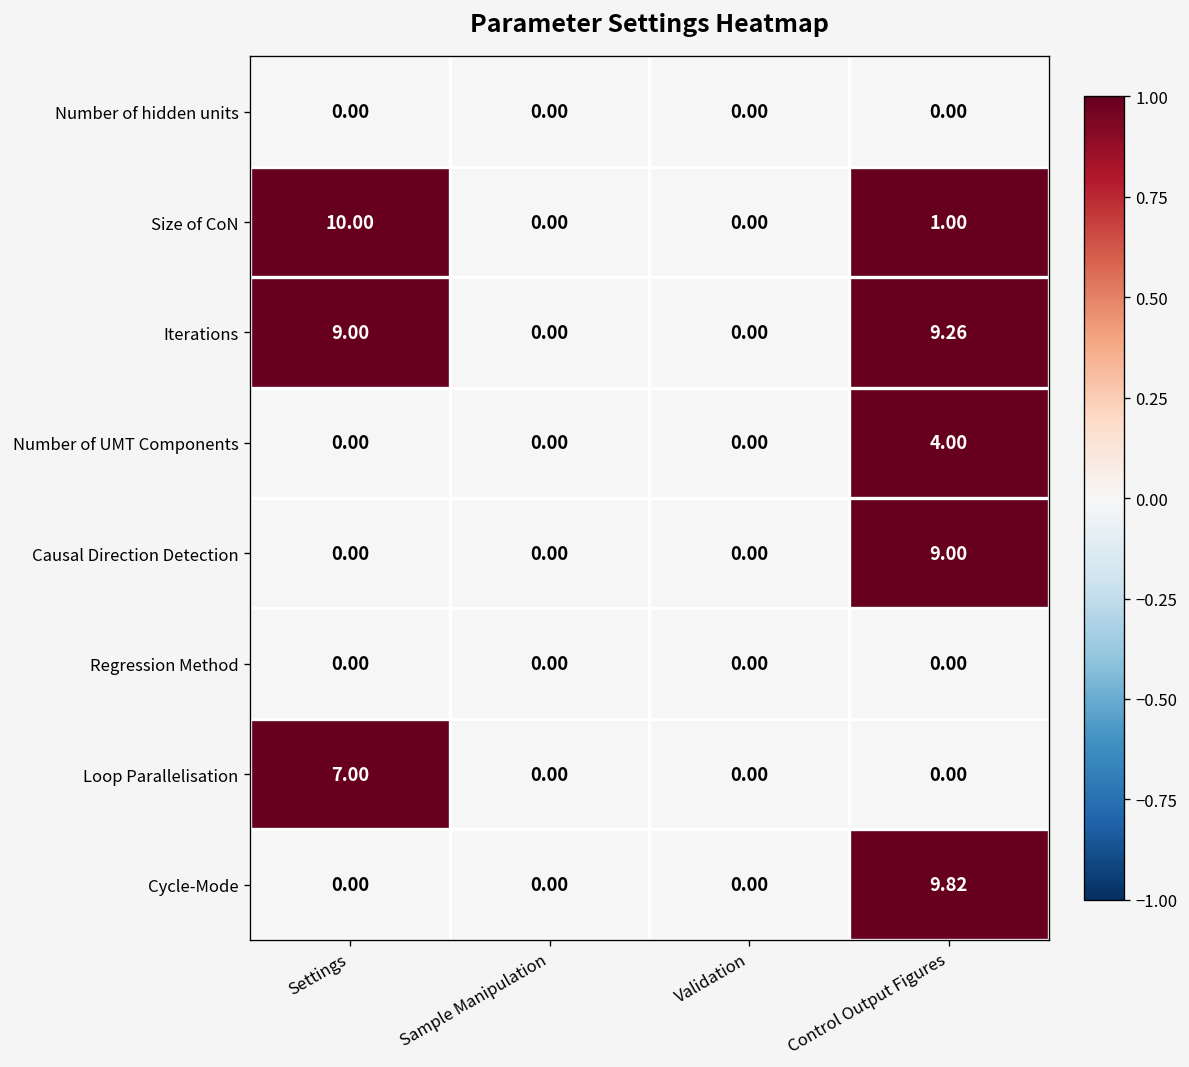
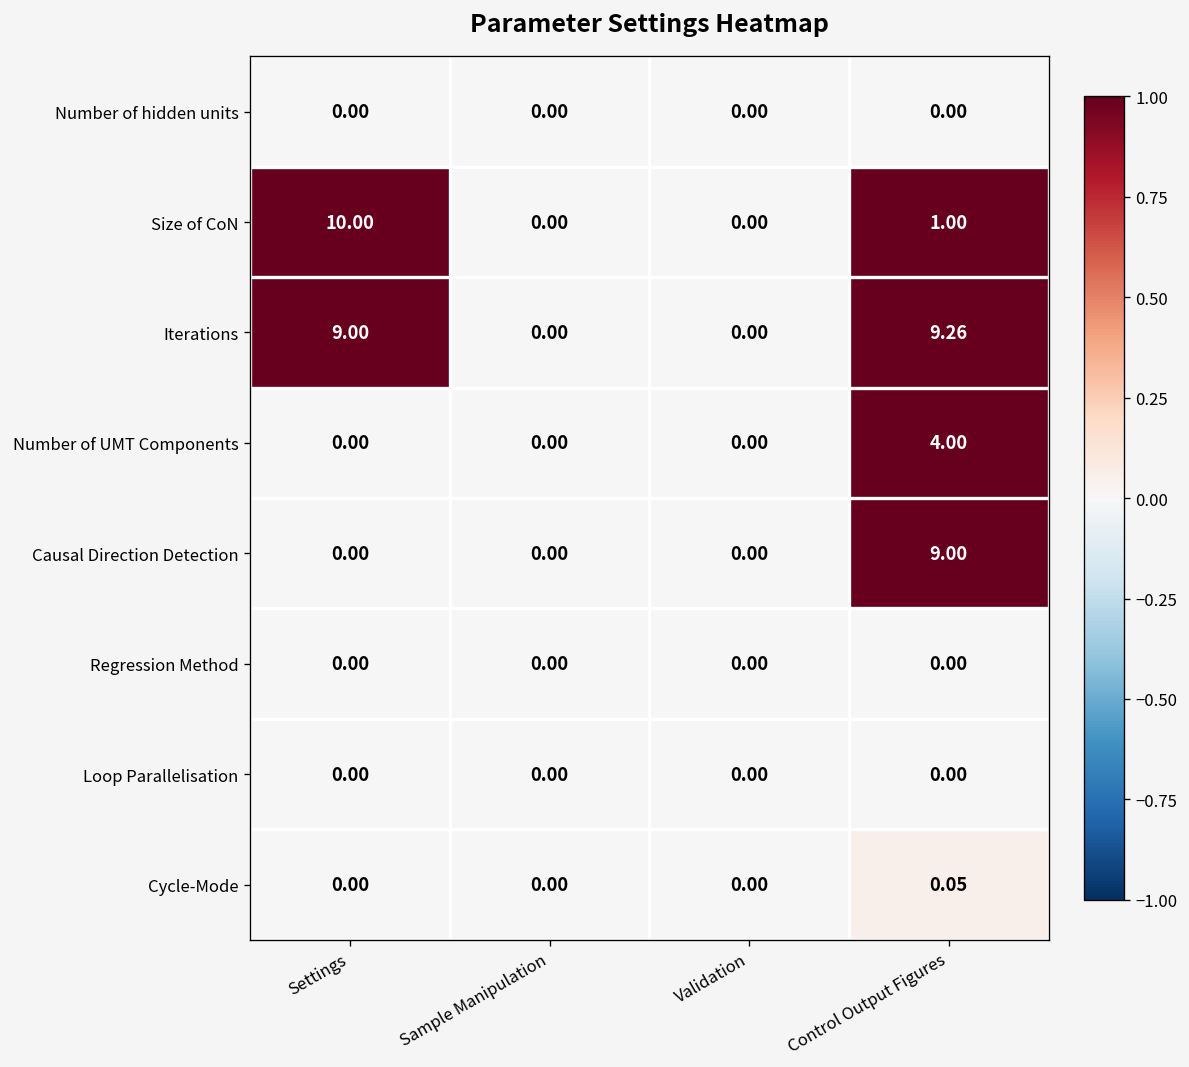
  {
    "Number of hidden units": {
      "Settings": 0.00,
      "Sample Manipulation": 0.00,
      "Validation": 0.00,
      "Control Output Figures": 0.00
    },
    "Size of CoN": {
      "Settings": 10.00,
      "Sample Manipulation": 0.00,
      "Validation": 0.00,
      "Control Output Figures": 1.00
    },
    "Iterations": {
      "Settings": 9.00,
      "Sample Manipulation": 0.00,
      "Validation": 0.00,
      "Control Output Figures": 9.26
    },
    "Number of UMT Components": {
      "Settings": 0.00,
      "Sample Manipulation": 0.00,
      "Validation": 0.00,
      "Control Output Figures": 4.00
    },
    "Causal Direction Detection": {
      "Settings": 0.00,
      "Sample Manipulation": 0.00,
      "Validation": 0.00,
      "Control Output Figures": 9.00
    },
    "Regression Method": {
      "Settings": 0.00,
      "Sample Manipulation": 0.00,
      "Validation": 0.00,
      "Control Output Figures": 0.00
    },
    "Loop Parallelisation": {
-     "Settings": 7.00,
+     "Settings": 0.00,
      "Sample Manipulation": 0.00,
      "Validation": 0.00,
      "Control Output Figures": 0.00
    },
    "Cycle-Mode": {
      "Settings": 0.00,
      "Sample Manipulation": 0.00,
      "Validation": 0.00,
-     "Control Output Figures": 9.82
+     "Control Output Figures": 0.05
    }
  }
